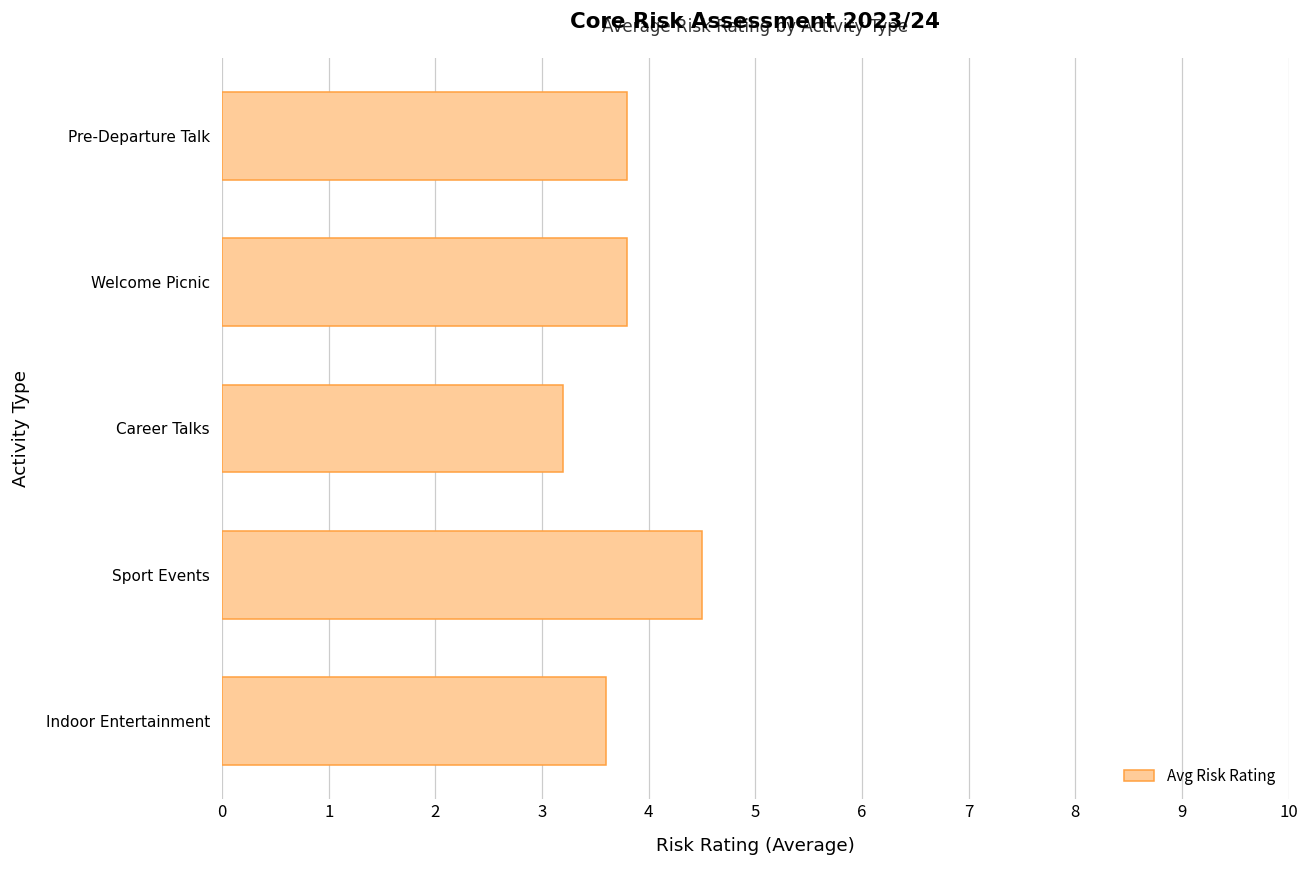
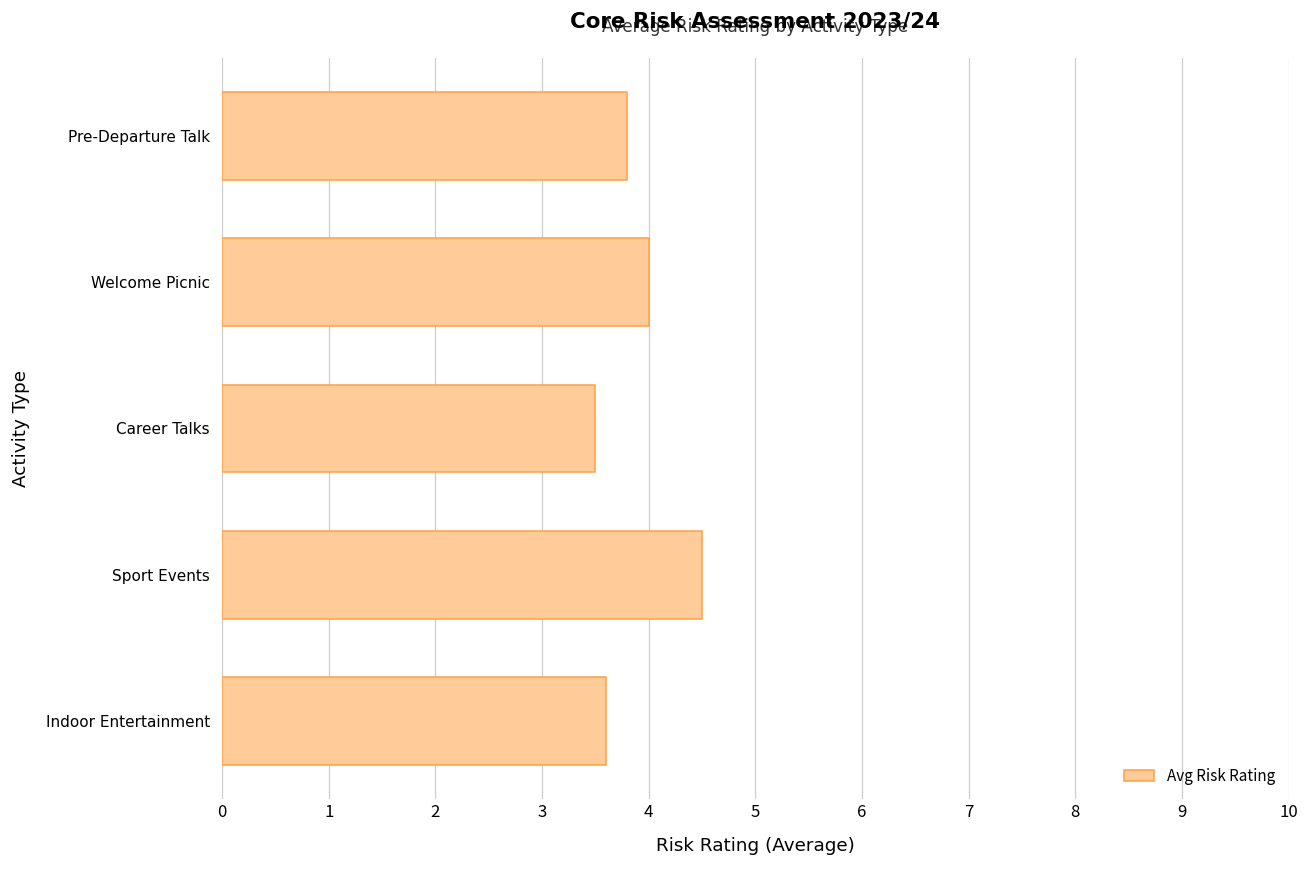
  {
    "Pre-Departure Talk": 3.8,
-   "Welcome Picnic": 3.8,
-   "Career Talks": 3.2,
+   "Welcome Picnic": 4.0,
+   "Career Talks": 3.5,
    "Sport Events": 4.5,
    "Indoor Entertainment": 3.6
  }
